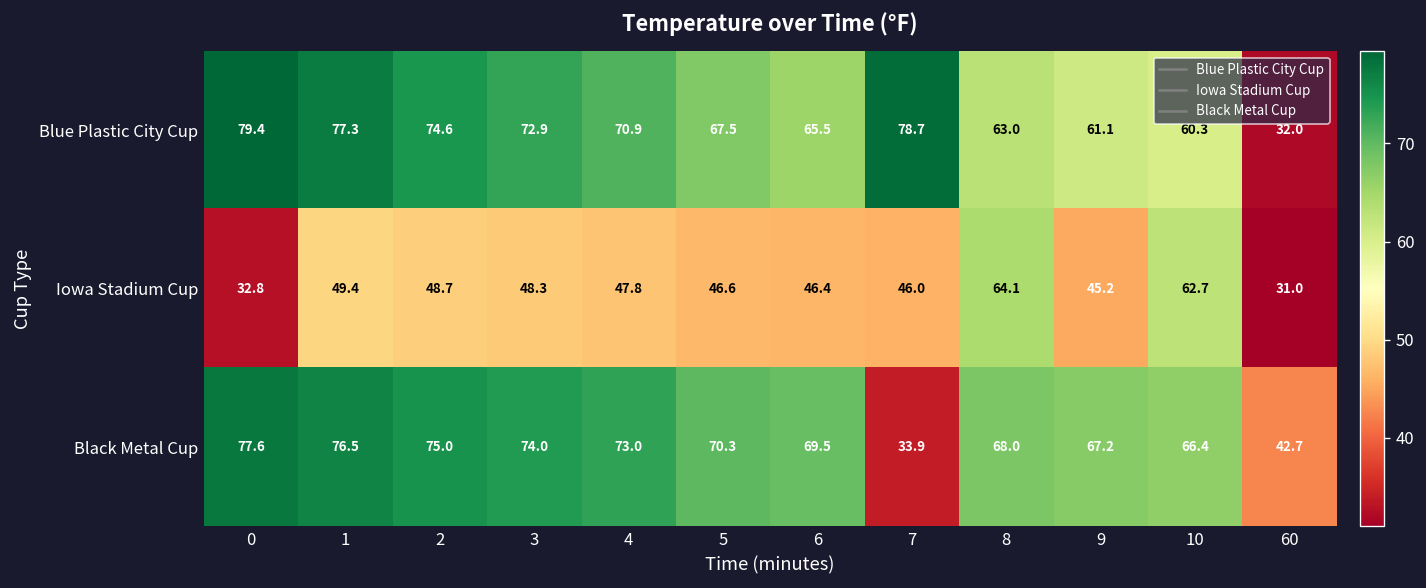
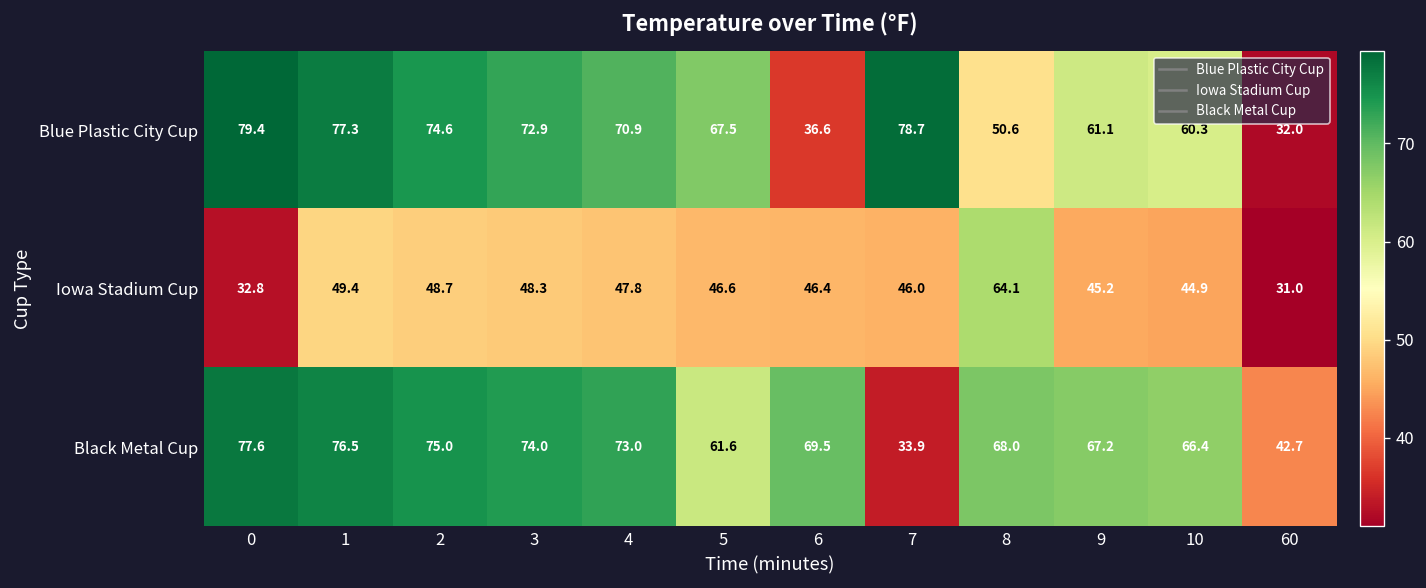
  {
    "Blue Plastic City Cup": {
      "0": 79.4,
      "1": 77.3,
      "2": 74.6,
      "3": 72.9,
      "4": 70.9,
      "5": 67.5,
-     "6": 65.5,
+     "6": 36.6,
      "7": 78.7,
-     "8": 63.0,
+     "8": 50.6,
      "9": 61.1,
      "10": 60.3,
      "60": 32.0
    },
    "Iowa Stadium Cup": {
      "0": 32.8,
      "1": 49.4,
      "2": 48.7,
      "3": 48.3,
      "4": 47.8,
      "5": 46.6,
      "6": 46.4,
      "7": 46.0,
      "8": 64.1,
      "9": 45.2,
-     "10": 62.7,
+     "10": 44.9,
      "60": 31.0
    },
    "Black Metal Cup": {
      "0": 77.6,
      "1": 76.5,
      "2": 75.0,
      "3": 74.0,
      "4": 73.0,
-     "5": 70.3,
+     "5": 61.6,
      "6": 69.5,
      "7": 33.9,
      "8": 68.0,
      "9": 67.2,
      "10": 66.4,
      "60": 42.7
    }
  }
